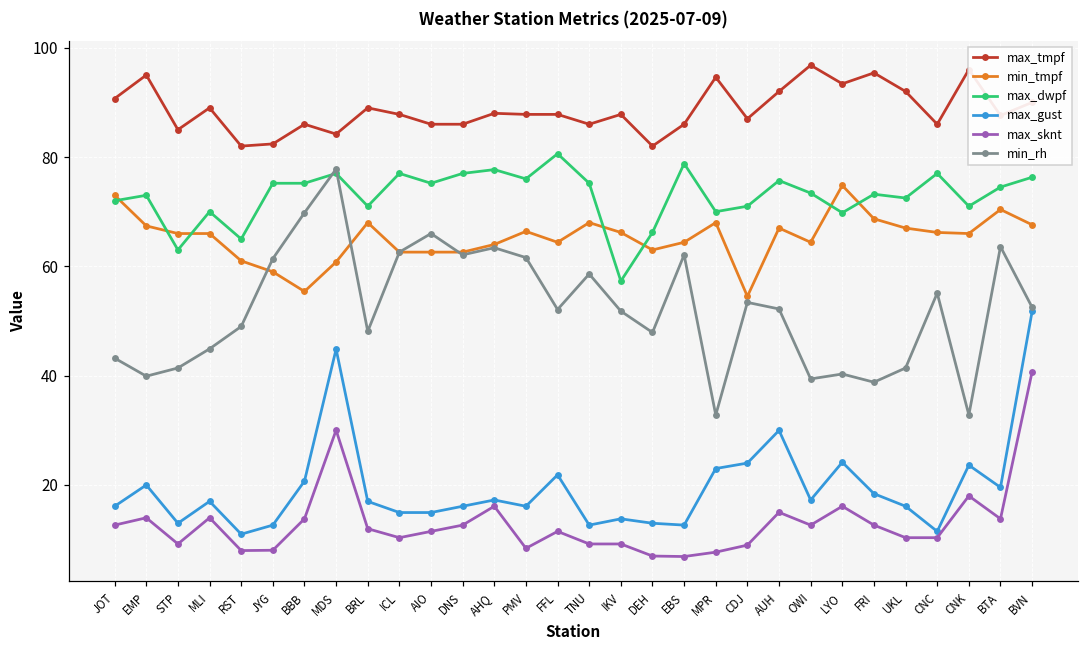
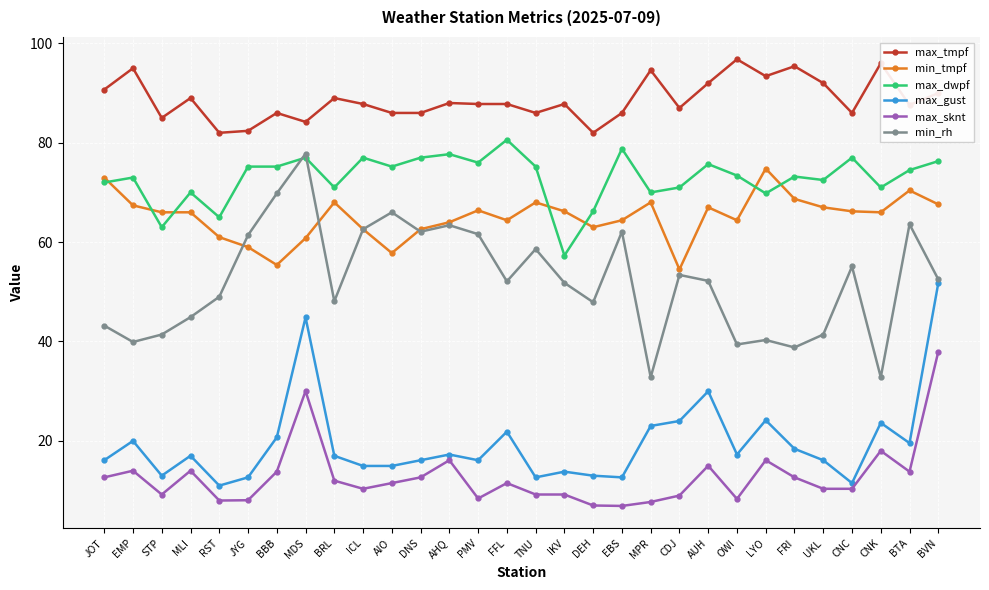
  {
    "max_tmpf": {
      "JOT": 91,
      "EMP": 95,
      "STP": 85,
      "MLI": 89,
      "RST": 82,
      "JYG": 82,
      "BBB": 86,
      "MDS": 84,
      "BRL": 89,
      "ICL": 88,
      "AIO": 86,
      "DNS": 86,
      "AHQ": 88,
      "PMV": 88,
      "FFL": 88,
      "TNU": 86,
      "IKV": 88,
      "DEH": 82,
      "EBS": 86,
      "MPR": 95,
      "CDJ": 87,
      "AUH": 92,
      "OWI": 97,
      "LYO": 93,
      "FRI": 95,
      "UKL": 92,
      "CNC": 86
    },
    "min_tmpf": {
      "JOT": 73,
      "EMP": 67,
      "STP": 66,
      "MLI": 66,
      "RST": 61,
      "JYG": 59,
      "BBB": 55,
      "MDS": 61,
      "BRL": 68,
-     "AIO": 63,
+     "AIO": 58,
      "AHQ": 64,
      "PMV": 66,
      "FFL": 64,
      "TNU": 68,
      "IKV": 66,
      "DEH": 63,
      "EBS": 64,
      "MPR": 68,
      "CDJ": 55,
      "AUH": 67,
      "OWI": 64,
      "LYO": 75,
      "FRI": 69,
      "UKL": 67,
      "CNC": 66,
      "CNK": 66,
      "BTA": 70,
      "BVN": 68
    },
    "max_dwpf": {
      "JOT": 72,
      "EMP": 73,
      "STP": 63,
      "MLI": 70,
      "RST": 65,
      "JYG": 75,
      "BBB": 75,
      "MDS": 77,
      "BRL": 71,
      "ICL": 77,
      "AIO": 75,
      "DNS": 77,
      "AHQ": 78,
      "PMV": 76,
      "FFL": 81,
      "TNU": 75,
      "IKV": 57,
      "DEH": 66,
      "EBS": 79,
      "MPR": 70,
      "CDJ": 71,
      "AUH": 76,
      "OWI": 73,
      "LYO": 70,
      "FRI": 73,
      "UKL": 73,
      "CNC": 77,
      "CNK": 71,
      "BTA": 75,
      "BVN": 76
    },
    "max_gust": {
      "JOT": 16,
      "EMP": 20,
      "STP": 13,
      "MLI": 17,
      "RST": 11,
      "JYG": 13,
      "BBB": 21,
      "MDS": 45,
      "BRL": 17,
      "ICL": 15,
      "AIO": 15,
      "DNS": 16,
      "AHQ": 17,
      "PMV": 16,
      "FFL": 22,
      "TNU": 13,
      "IKV": 14,
      "DEH": 13,
      "EBS": 13,
      "MPR": 23,
      "CDJ": 24,
      "AUH": 30,
      "OWI": 17,
      "LYO": 24,
      "FRI": 18,
      "UKL": 16,
      "CNC": 12,
      "CNK": 24,
      "BTA": 20,
      "BVN": 52
    },
    "max_sknt": {
      "JOT": 13,
      "EMP": 14,
      "STP": 9,
      "MLI": 14,
      "RST": 8,
      "JYG": 8,
      "BBB": 14,
      "MDS": 30,
      "BRL": 12,
      "ICL": 10,
      "AIO": 12,
      "DNS": 13,
      "AHQ": 16,
      "PMV": 8,
      "FFL": 12,
      "TNU": 9,
      "IKV": 9,
      "DEH": 7,
      "EBS": 7,
      "MPR": 8,
      "CDJ": 9,
      "AUH": 15,
-     "OWI": 13,
+     "OWI": 8,
      "LYO": 16,
      "FRI": 13,
      "UKL": 10,
      "CNC": 10,
      "CNK": 18,
      "BTA": 14,
-     "BVN": 41
+     "BVN": 38
    },
    "min_rh": {
      "JOT": 43,
      "EMP": 40,
      "STP": 41,
      "MLI": 45,
      "RST": 49,
      "JYG": 61,
      "BBB": 70,
      "MDS": 78,
      "BRL": 48,
      "AIO": 66,
      "AHQ": 63,
      "PMV": 62,
      "FFL": 52,
      "TNU": 59,
      "IKV": 52,
      "DEH": 48,
      "EBS": 62,
      "MPR": 33,
      "CDJ": 53,
      "AUH": 52,
      "OWI": 39,
      "LYO": 40,
      "FRI": 39,
      "UKL": 41,
      "CNC": 55,
      "CNK": 33,
      "BTA": 64,
      "BVN": 53
    }
  }
